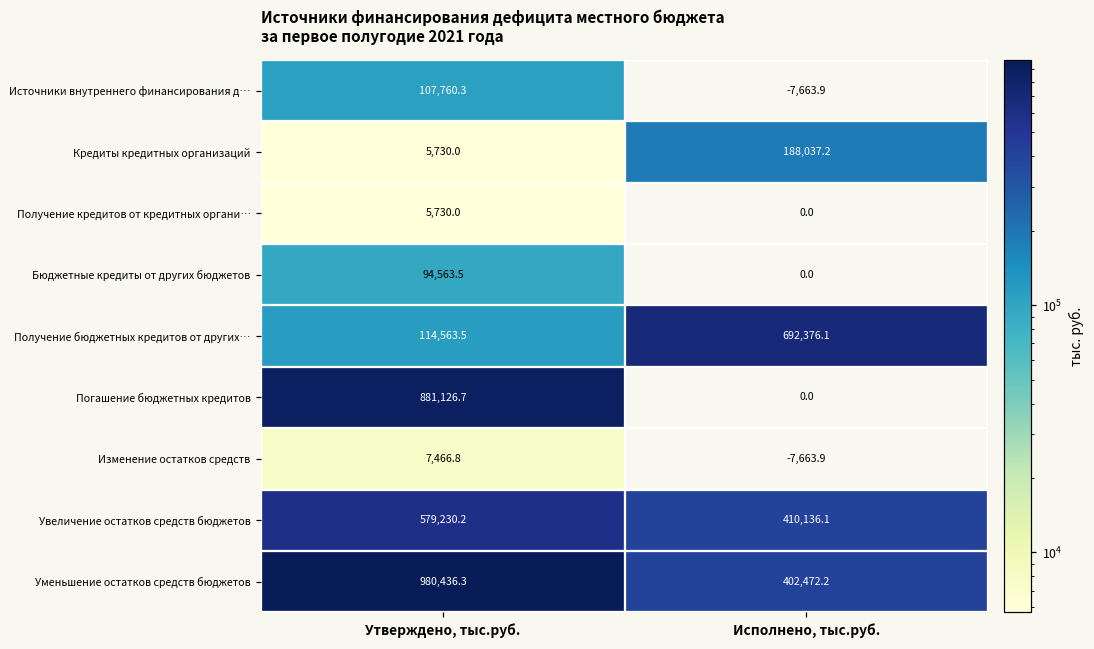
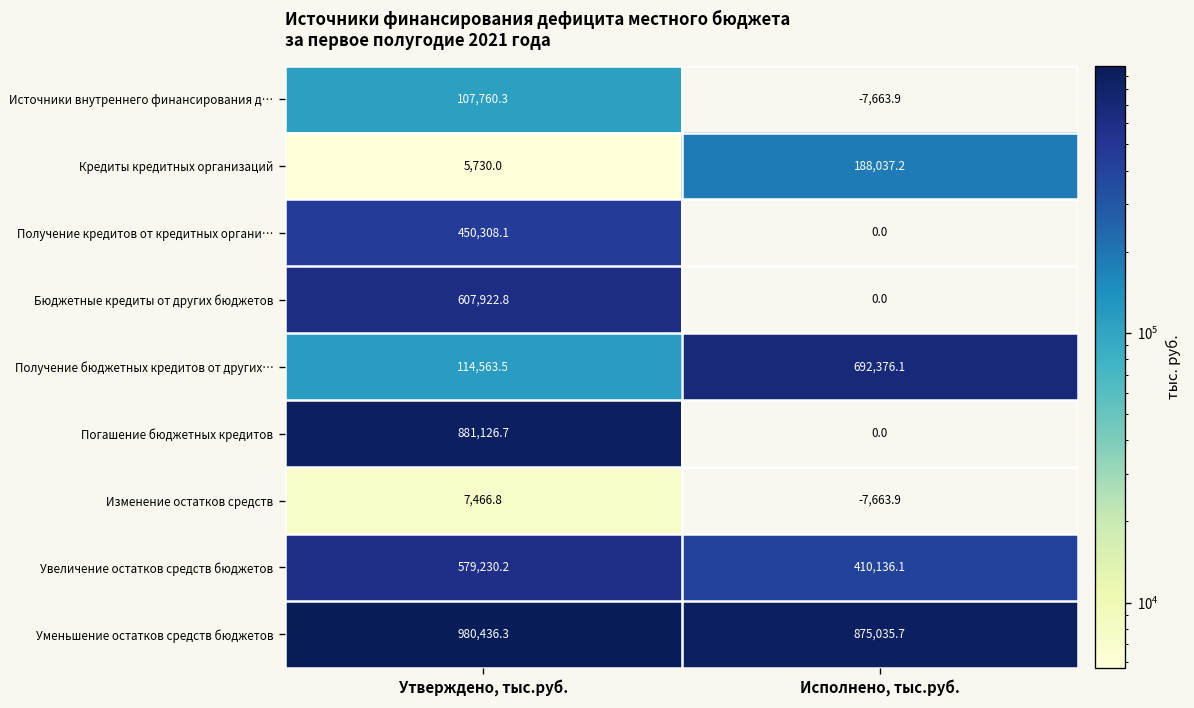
  {
    "Источники внутреннего финансирования д…": {
      "Утверждено, тыс.руб.": "107,760.3",
      "Исполнено, тыс.руб.": "-7,663.9"
    },
    "Кредиты кредитных организаций": {
      "Утверждено, тыс.руб.": "5,730.0",
      "Исполнено, тыс.руб.": "188,037.2"
    },
    "Получение кредитов от кредитных органи…": {
-     "Утверждено, тыс.руб.": "5,730.0",
+     "Утверждено, тыс.руб.": "450,308.1",
      "Исполнено, тыс.руб.": "0.0"
    },
    "Бюджетные кредиты от других бюджетов": {
-     "Утверждено, тыс.руб.": "94,563.5",
+     "Утверждено, тыс.руб.": "607,922.8",
      "Исполнено, тыс.руб.": "0.0"
    },
    "Получение бюджетных кредитов от других…": {
      "Утверждено, тыс.руб.": "114,563.5",
      "Исполнено, тыс.руб.": "692,376.1"
    },
    "Погашение бюджетных кредитов": {
      "Утверждено, тыс.руб.": "881,126.7",
      "Исполнено, тыс.руб.": "0.0"
    },
    "Изменение остатков средств": {
      "Утверждено, тыс.руб.": "7,466.8",
      "Исполнено, тыс.руб.": "-7,663.9"
    },
    "Увеличение остатков средств бюджетов": {
      "Утверждено, тыс.руб.": "579,230.2",
      "Исполнено, тыс.руб.": "410,136.1"
    },
    "Уменьшение остатков средств бюджетов": {
      "Утверждено, тыс.руб.": "980,436.3",
-     "Исполнено, тыс.руб.": "402,472.2"
+     "Исполнено, тыс.руб.": "875,035.7"
    }
  }
